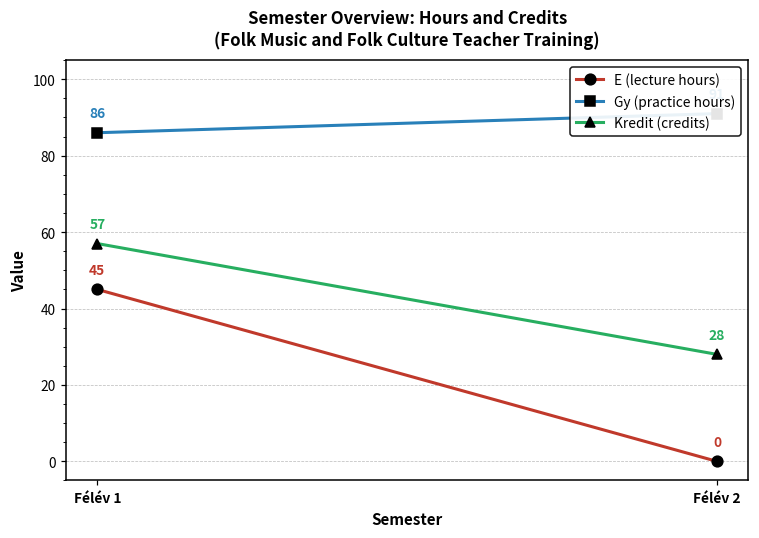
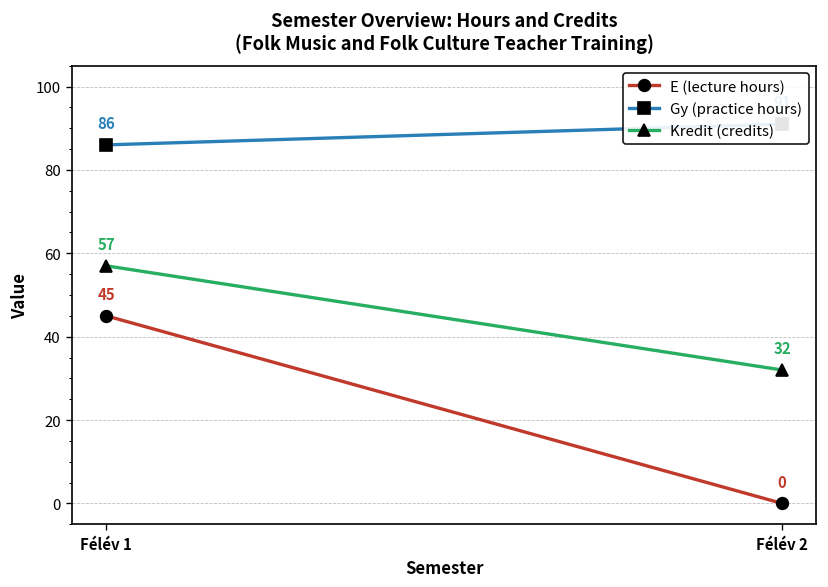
  {
    "E (lecture hours)": {
      "Félév 1": 45,
      "Félév 2": 0
    },
    "Gy (practice hours)": {
      "Félév 1": 86
    },
    "Kredit (credits)": {
      "Félév 1": 57,
-     "Félév 2": 28
+     "Félév 2": 32
    }
  }
